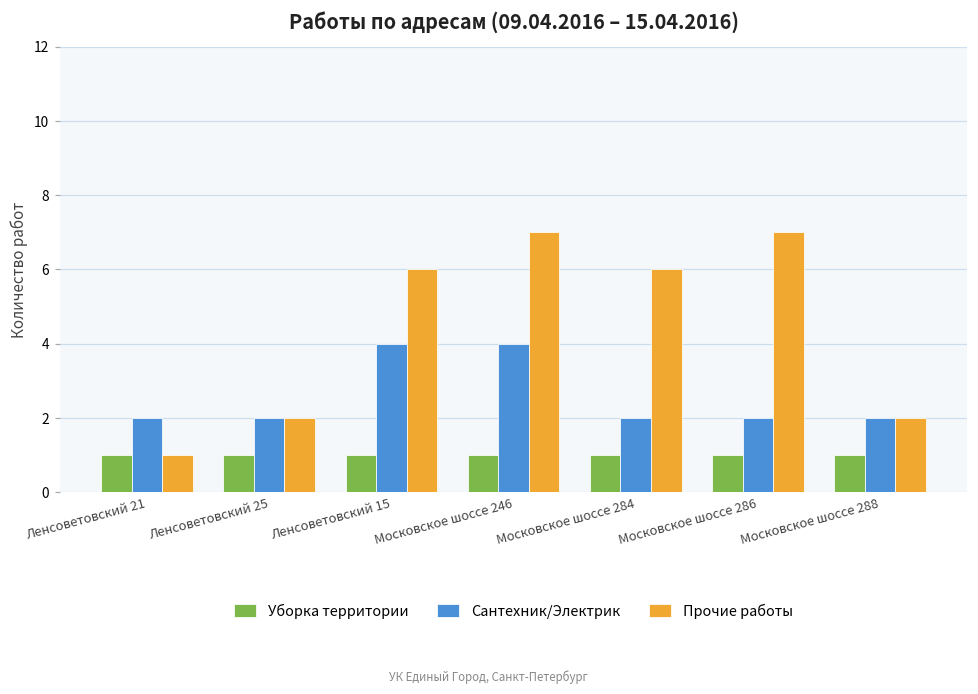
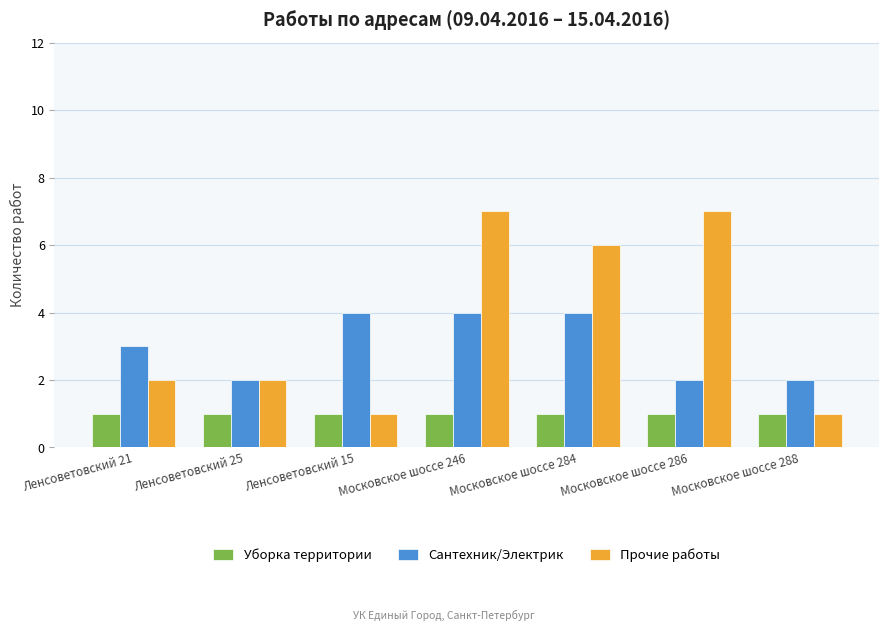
  {
    "Уборка территории": {
      "Ленсоветовский 21": 1,
      "Ленсоветовский 25": 1,
      "Ленсоветовский 15": 1,
      "Московское шоссе 246": 1,
      "Московское шоссе 284": 1,
      "Московское шоссе 286": 1,
      "Московское шоссе 288": 1
    },
    "Сантехник/Электрик": {
-     "Ленсоветовский 21": 2,
+     "Ленсоветовский 21": 3,
      "Ленсоветовский 25": 2,
      "Ленсоветовский 15": 4,
      "Московское шоссе 246": 4,
-     "Московское шоссе 284": 2,
+     "Московское шоссе 284": 4,
      "Московское шоссе 286": 2,
      "Московское шоссе 288": 2
    },
    "Прочие работы": {
-     "Ленсоветовский 21": 1,
+     "Ленсоветовский 21": 2,
      "Ленсоветовский 25": 2,
-     "Ленсоветовский 15": 6,
+     "Ленсоветовский 15": 1,
      "Московское шоссе 246": 7,
      "Московское шоссе 284": 6,
      "Московское шоссе 286": 7,
-     "Московское шоссе 288": 2
+     "Московское шоссе 288": 1
    }
  }
